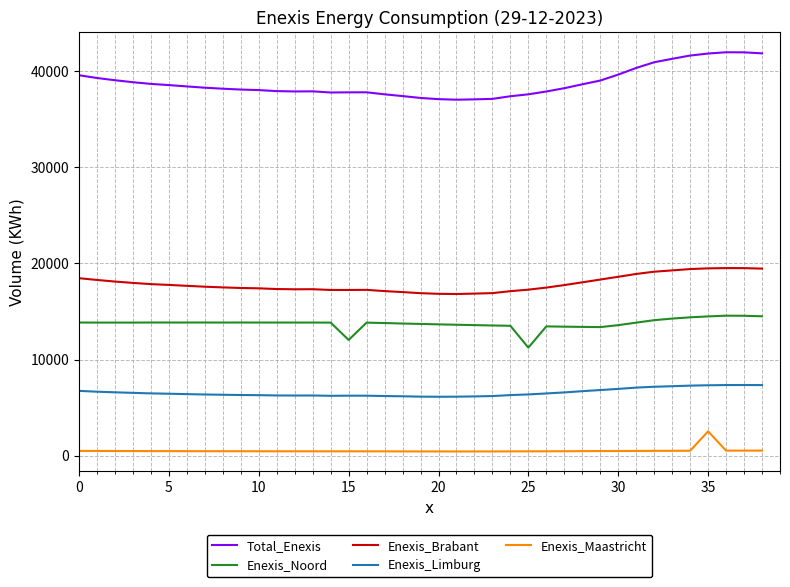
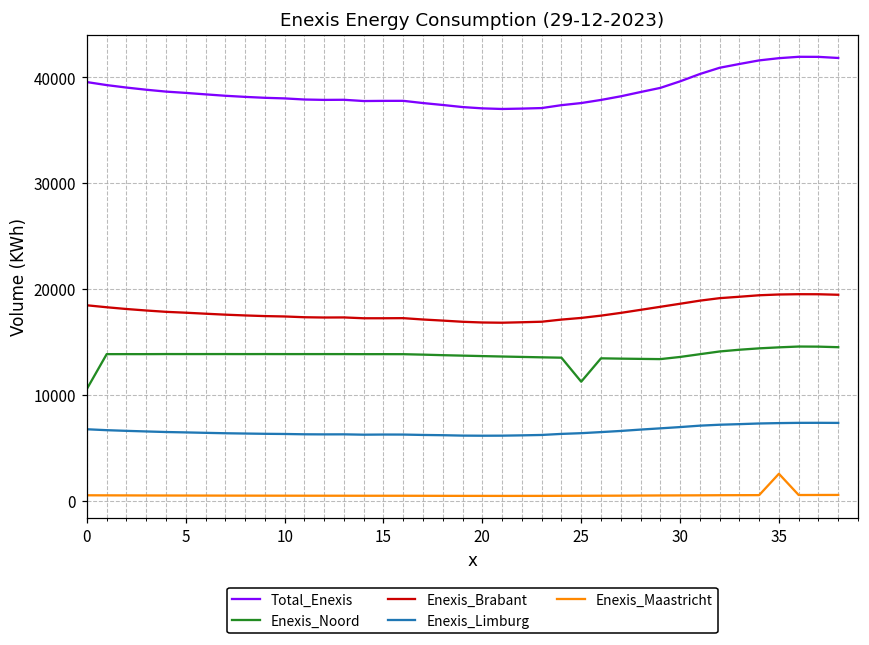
  {
    "Total_Enexis": {
      "0": 40000,
      "5": 39000,
      "10": 38000,
      "15": 38000,
      "20": 37000,
      "25": 38000,
      "30": 40000,
      "35": 42000
    },
    "Enexis_Noord": {
-     "0": 14000,
+     "0": 11000,
      "5": 14000,
      "10": 14000,
-     "15": 12000,
+     "15": 14000,
      "20": 14000,
      "25": 11000,
      "30": 14000,
      "35": 14000
    },
    "Enexis_Brabant": {
      "0": 18000,
      "5": 18000,
      "10": 17000,
      "15": 17000,
      "20": 17000,
      "25": 17000,
      "30": 19000,
      "35": 19000
    },
    "Enexis_Limburg": {
      "0": 7000,
      "5": 6000,
      "10": 6000,
      "15": 6000,
      "20": 6000,
      "25": 6000,
      "30": 7000,
      "35": 7000
    },
    "Enexis_Maastricht": {
      "0": 1000,
      "5": 0,
      "10": 0,
      "15": 0,
      "20": 0,
      "25": 0,
      "30": 0,
      "35": 3000
    }
  }
